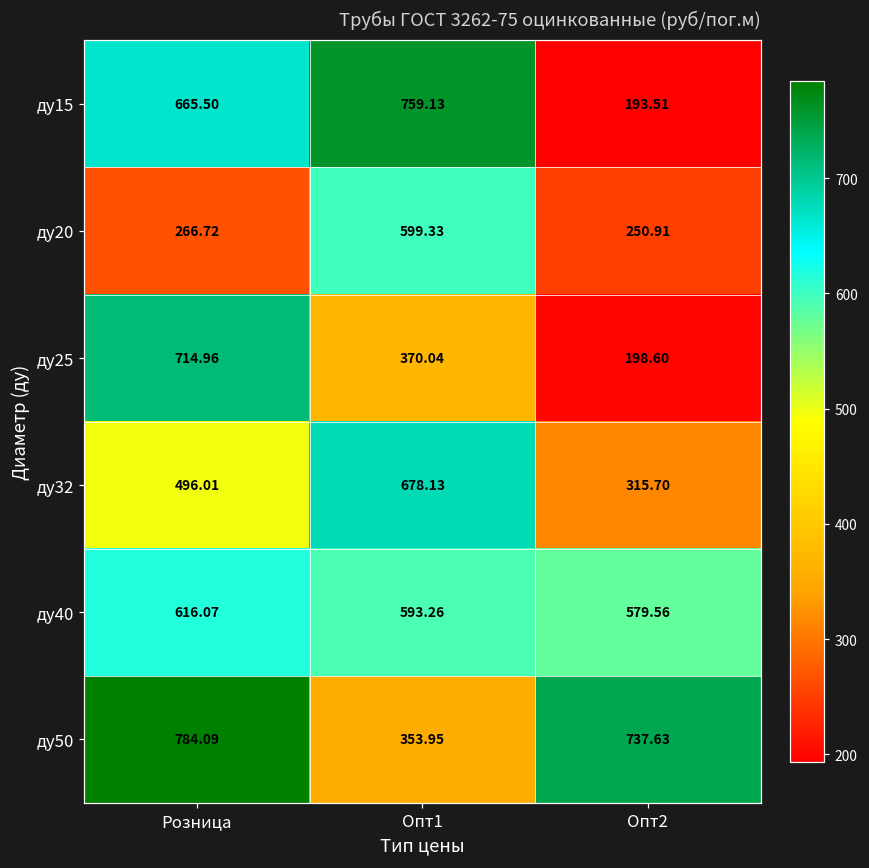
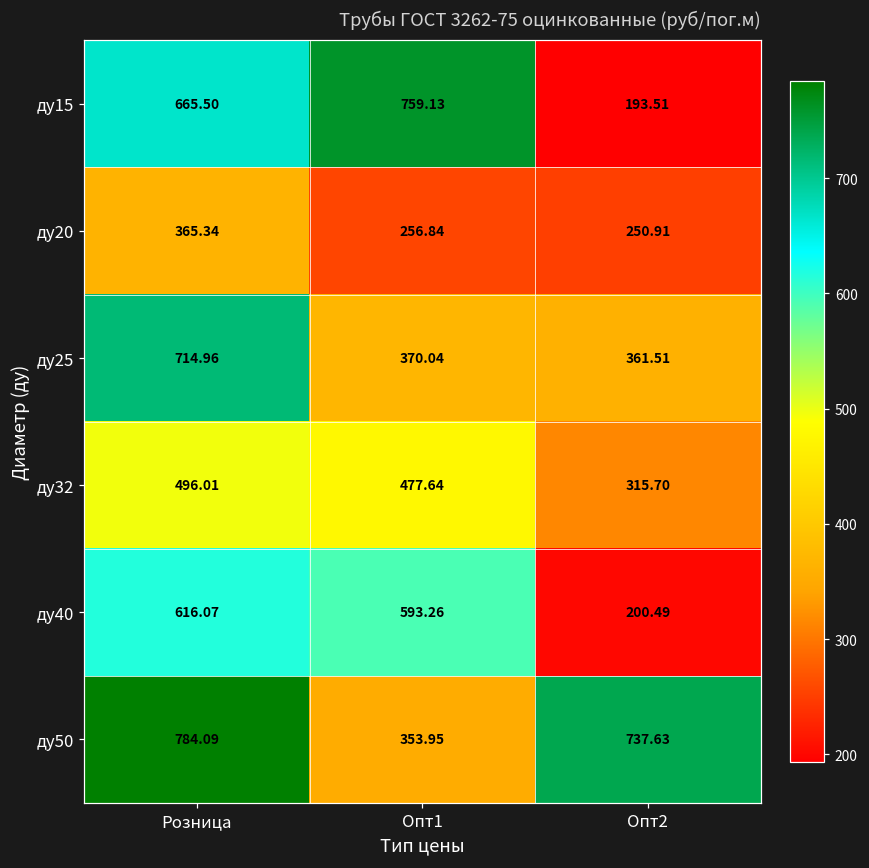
  {
    "ду15": {
      "Розница": 665.50,
      "Опт1": 759.13,
      "Опт2": 193.51
    },
    "ду20": {
-     "Розница": 266.72,
-     "Опт1": 599.33,
+     "Розница": 365.34,
+     "Опт1": 256.84,
      "Опт2": 250.91
    },
    "ду25": {
      "Розница": 714.96,
      "Опт1": 370.04,
-     "Опт2": 198.60
+     "Опт2": 361.51
    },
    "ду32": {
      "Розница": 496.01,
-     "Опт1": 678.13,
+     "Опт1": 477.64,
      "Опт2": 315.70
    },
    "ду40": {
      "Розница": 616.07,
      "Опт1": 593.26,
-     "Опт2": 579.56
+     "Опт2": 200.49
    },
    "ду50": {
      "Розница": 784.09,
      "Опт1": 353.95,
      "Опт2": 737.63
    }
  }
